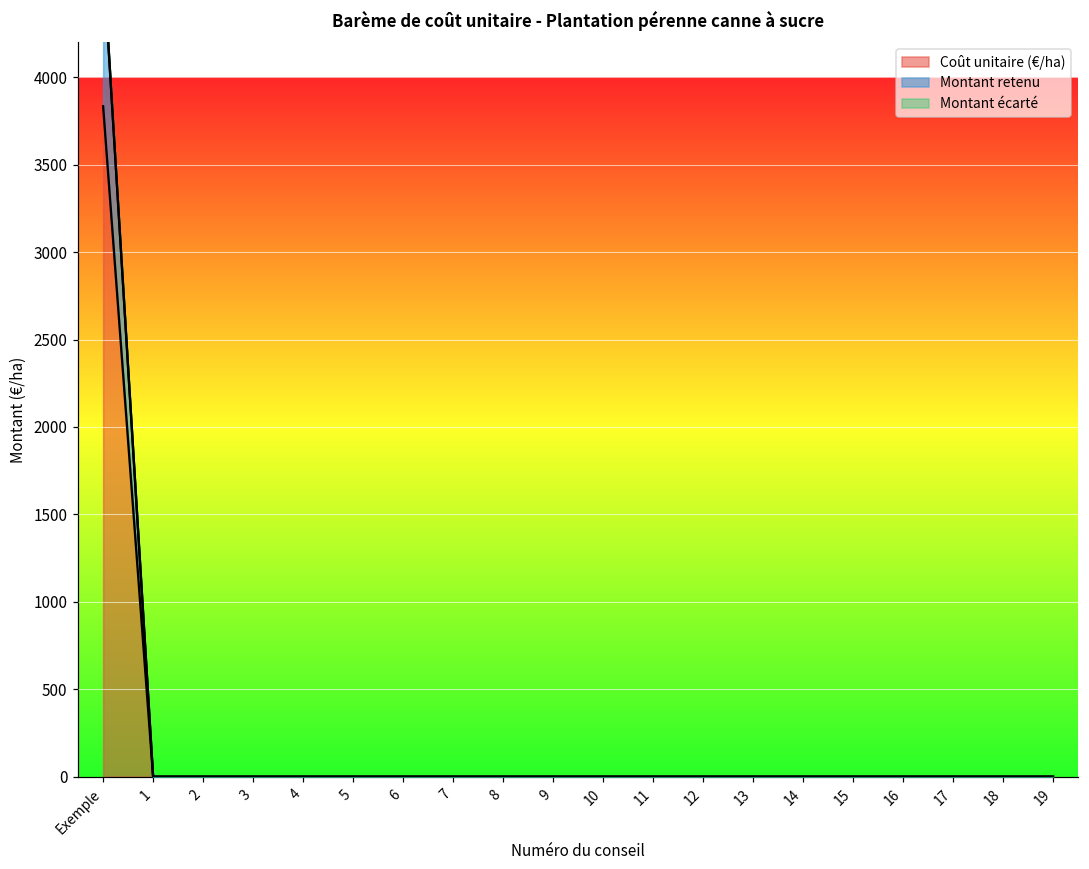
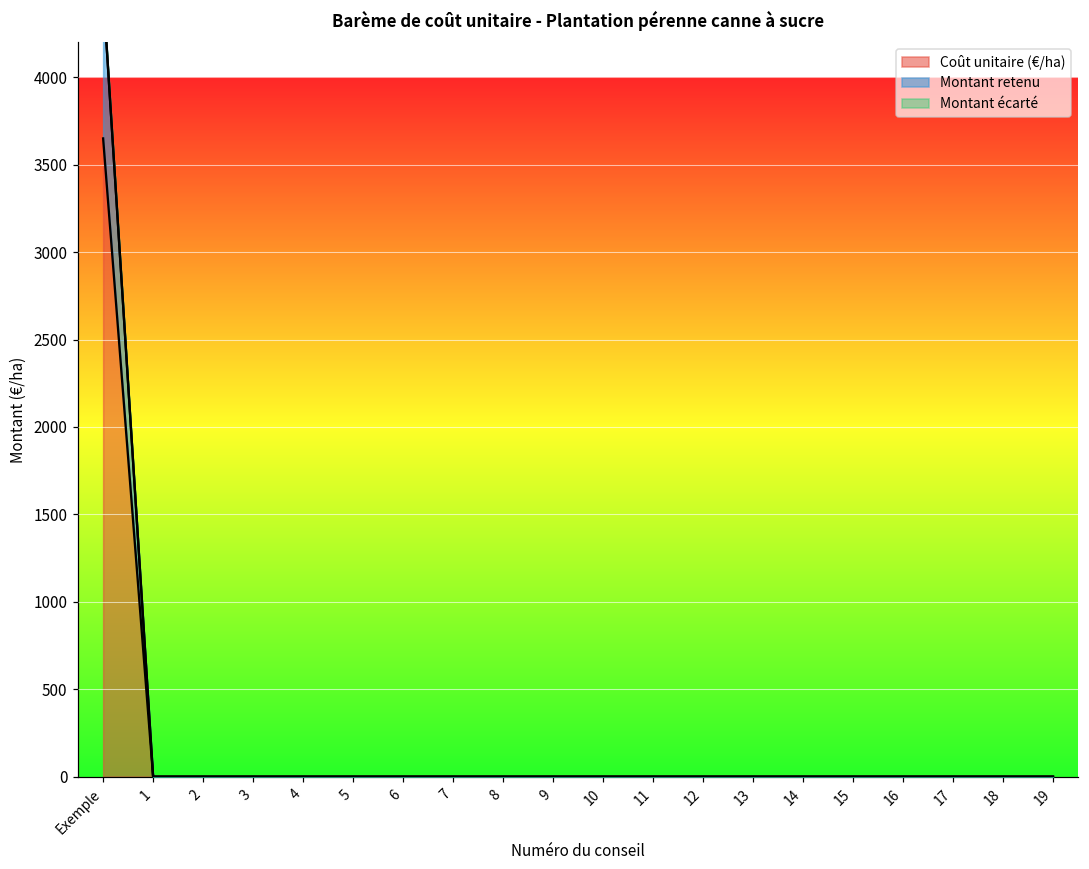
  {
    "Coût unitaire (€/ha)": {
-     "Exemple": 3830
+     "Exemple": 3650
    }
  }
